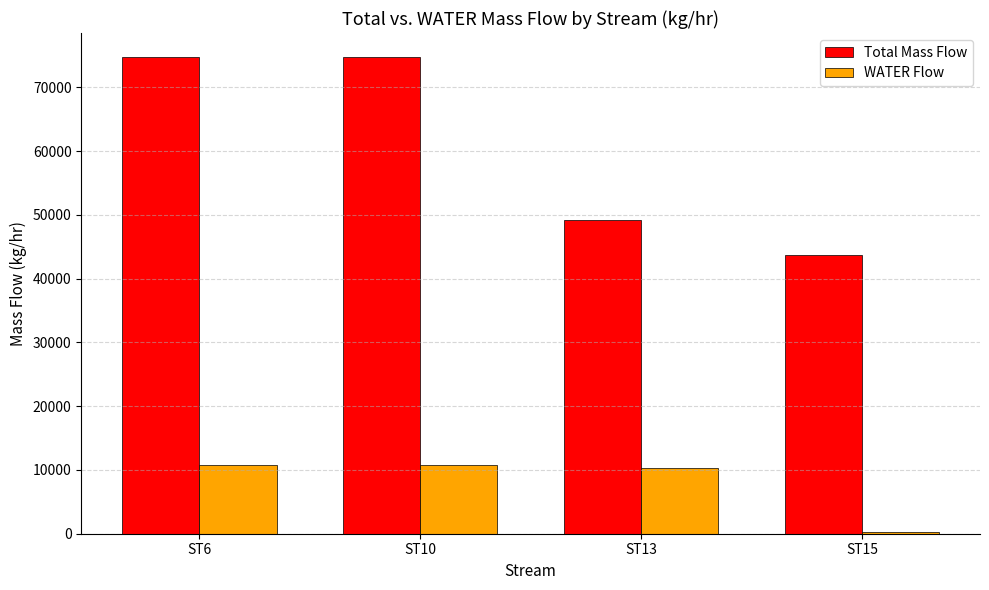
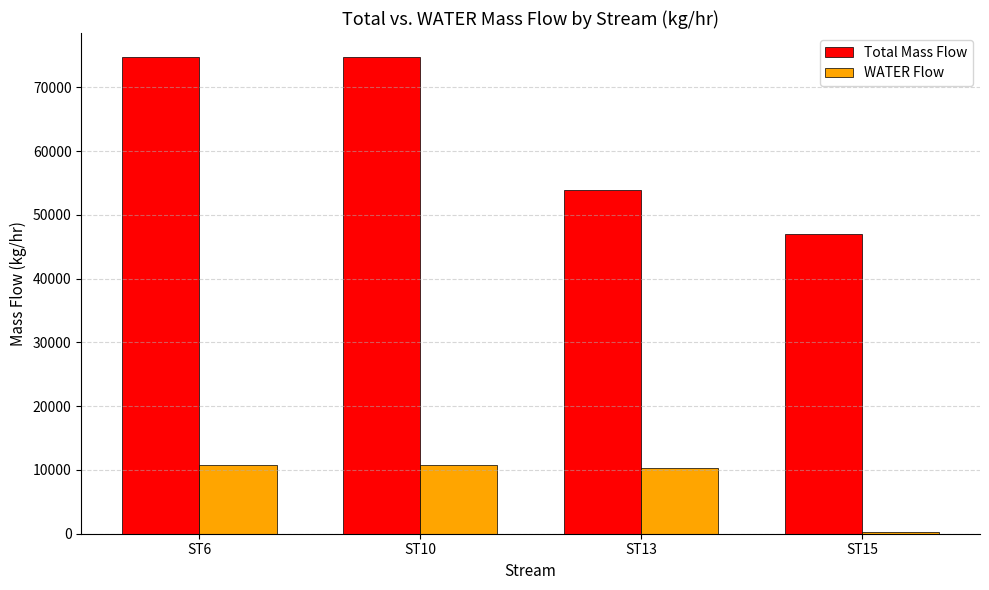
  {
    "Total Mass Flow": {
      "ST6": 75000,
      "ST10": 75000,
-     "ST13": 49000,
-     "ST15": 44000
+     "ST13": 54000,
+     "ST15": 47000
    },
    "WATER Flow": {
      "ST6": 11000,
      "ST10": 11000,
      "ST13": 10000
    }
  }
